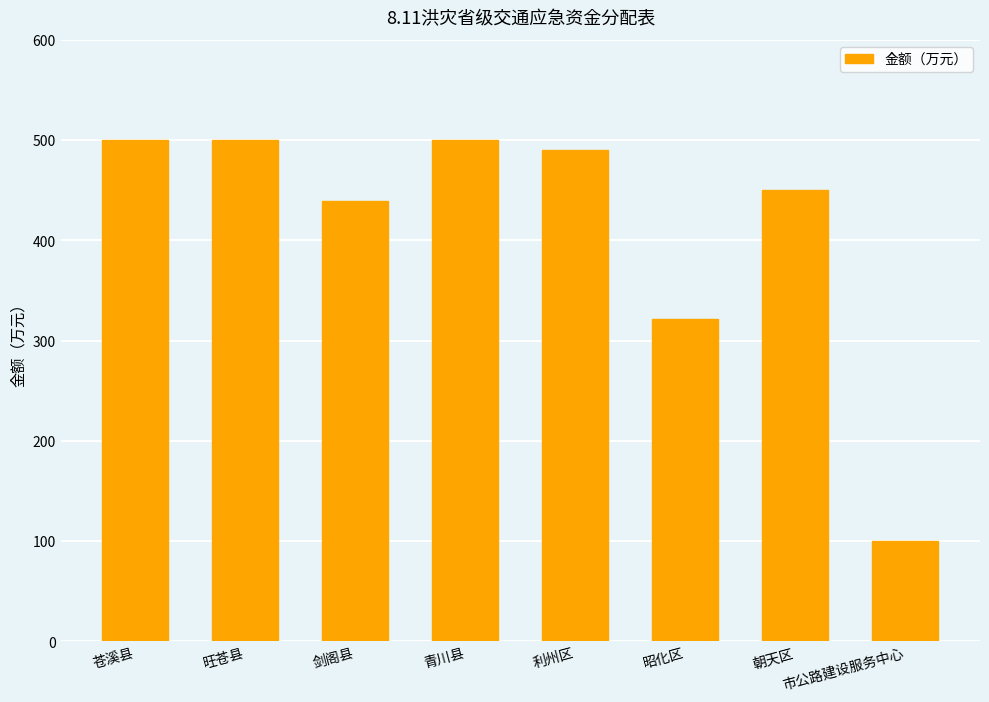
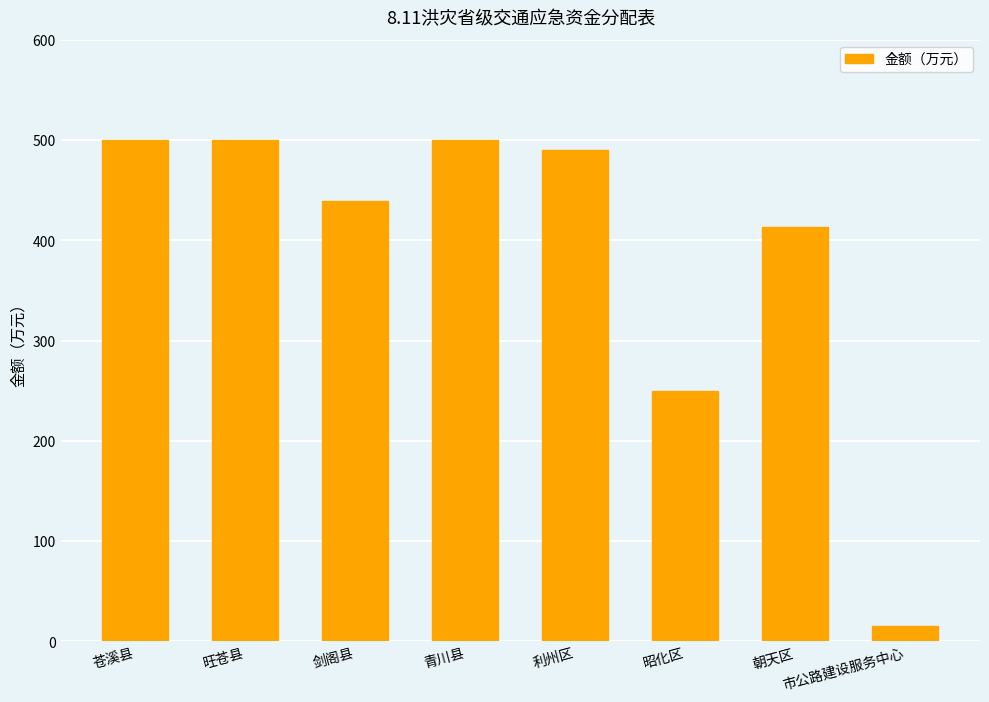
  {
    "苍溪县": 500,
    "旺苍县": 500,
    "剑阁县": 439,
    "青川县": 500,
    "利州区": 490,
-   "昭化区": 322,
-   "朝天区": 450,
-   "市公路建设服务中心": 100
+   "昭化区": 250,
+   "朝天区": 413,
+   "市公路建设服务中心": 15
  }
